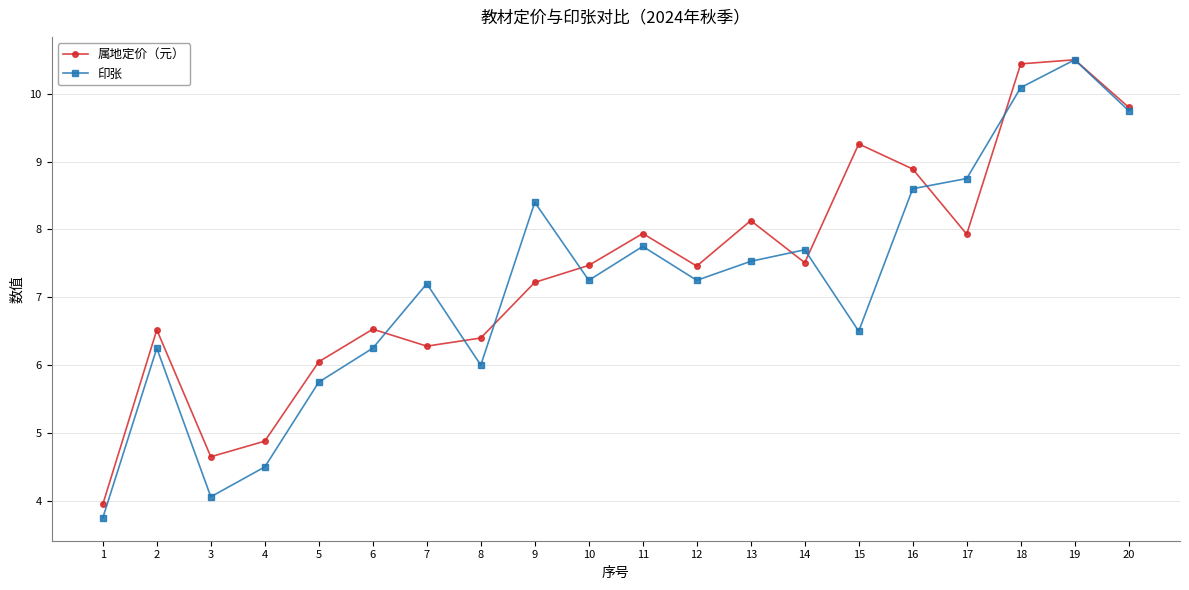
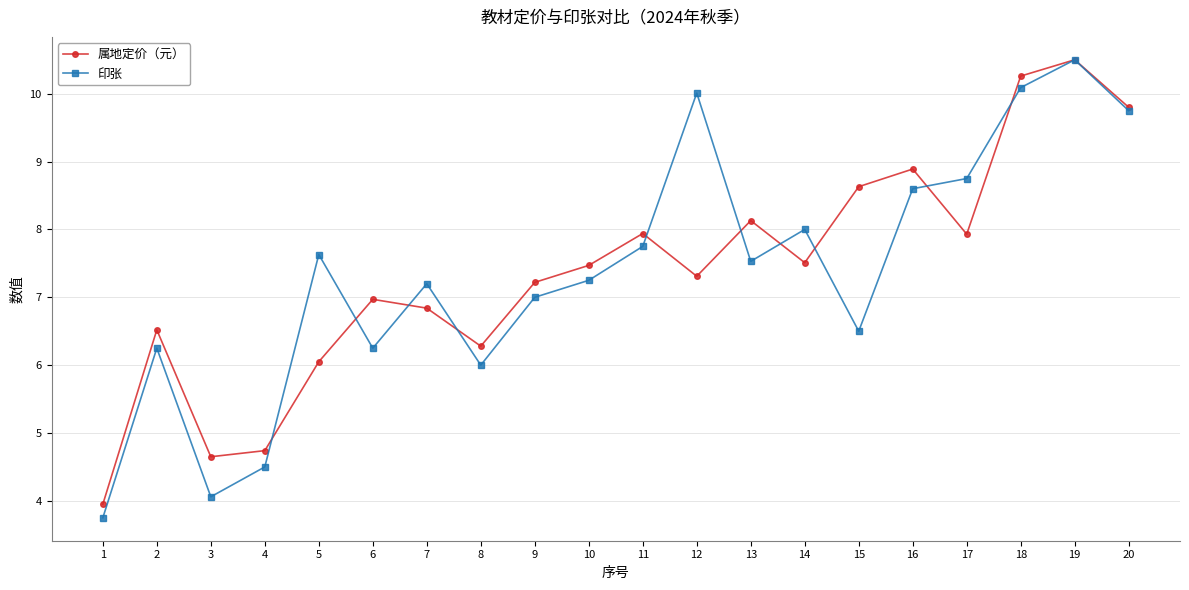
  {
    "属地定价（元）": {
      "1": 4.0,
      "2": 6.5,
      "3": 4.7,
-     "4": 4.9,
+     "4": 4.7,
      "5": 6.1,
-     "6": 6.5,
-     "7": 6.3,
-     "8": 6.4,
+     "6": 7.0,
+     "7": 6.8,
+     "8": 6.3,
      "9": 7.2,
      "10": 7.5,
      "11": 7.9,
-     "12": 7.5,
+     "12": 7.3,
      "13": 8.1,
      "14": 7.5,
-     "15": 9.3,
+     "15": 8.6,
      "16": 8.9,
      "17": 7.9,
-     "18": 10.4,
+     "18": 10.3,
      "20": 9.8
    },
    "印张": {
      "1": 3.8,
      "2": 6.3,
      "3": 4.1,
      "4": 4.5,
-     "5": 5.8,
+     "5": 7.6,
      "6": 6.3,
      "7": 7.2,
      "8": 6.0,
-     "9": 8.4,
+     "9": 7.0,
      "10": 7.3,
      "11": 7.8,
-     "12": 7.3,
+     "12": 10.0,
      "13": 7.5,
-     "14": 7.7,
+     "14": 8.0,
      "15": 6.5,
      "16": 8.6,
      "17": 8.8,
      "18": 10.1,
      "20": 9.8
    }
  }
